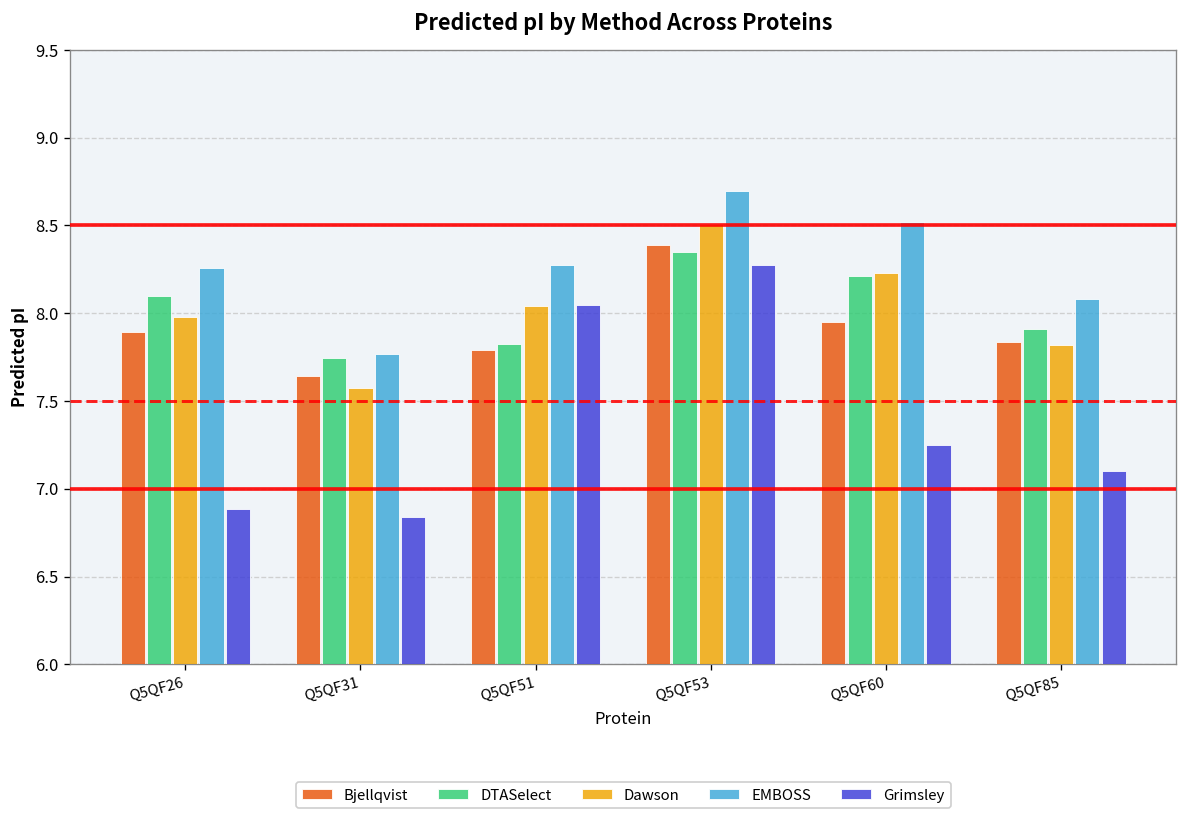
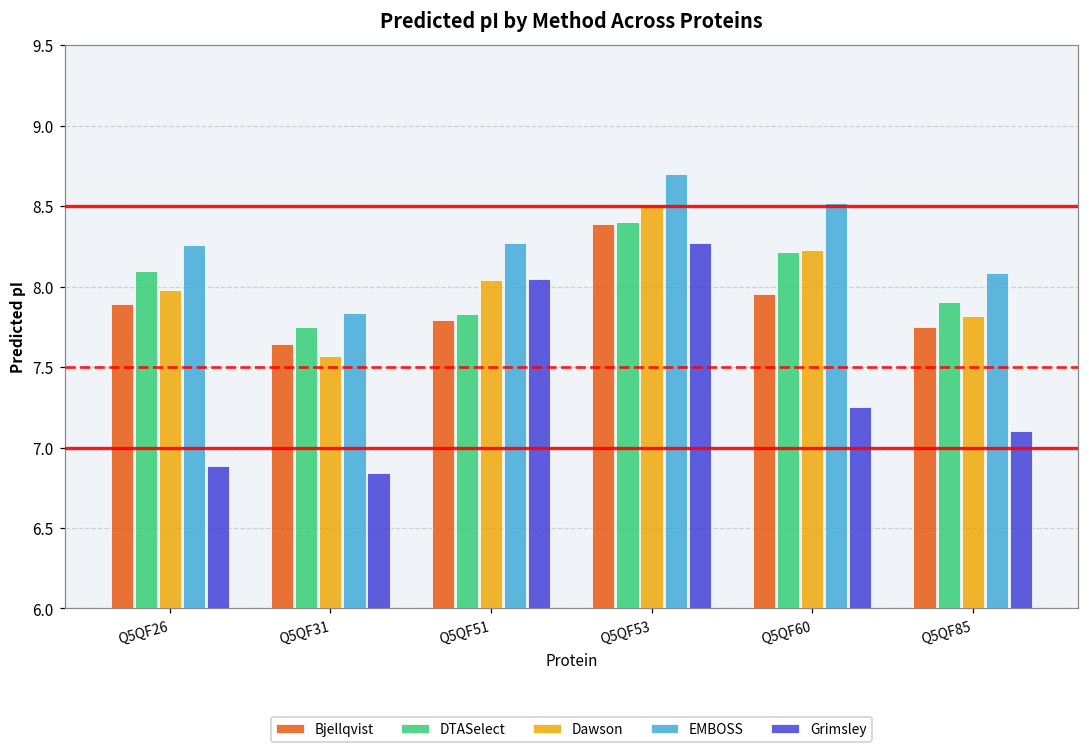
  {
    "Bjellqvist": {
      "Q5QF26": 7.89,
      "Q5QF31": 7.64,
      "Q5QF51": 7.79,
      "Q5QF53": 8.39,
      "Q5QF60": 7.95,
-     "Q5QF85": 7.84
+     "Q5QF85": 7.75
    },
    "DTASelect": {
      "Q5QF26": 8.10,
      "Q5QF31": 7.75,
      "Q5QF51": 7.83,
-     "Q5QF53": 8.35,
+     "Q5QF53": 8.40,
      "Q5QF60": 8.21,
      "Q5QF85": 7.91
    },
    "Dawson": {
      "Q5QF26": 7.98,
      "Q5QF31": 7.57,
      "Q5QF51": 8.04,
      "Q5QF53": 8.51,
      "Q5QF60": 8.23,
      "Q5QF85": 7.82
    },
    "EMBOSS": {
      "Q5QF26": 8.26,
-     "Q5QF31": 7.77,
+     "Q5QF31": 7.83,
      "Q5QF51": 8.27,
      "Q5QF53": 8.70,
      "Q5QF60": 8.52,
      "Q5QF85": 8.08
    },
    "Grimsley": {
      "Q5QF26": 6.88,
      "Q5QF31": 6.84,
      "Q5QF51": 8.05,
      "Q5QF53": 8.27,
      "Q5QF60": 7.25,
      "Q5QF85": 7.10
    }
  }
